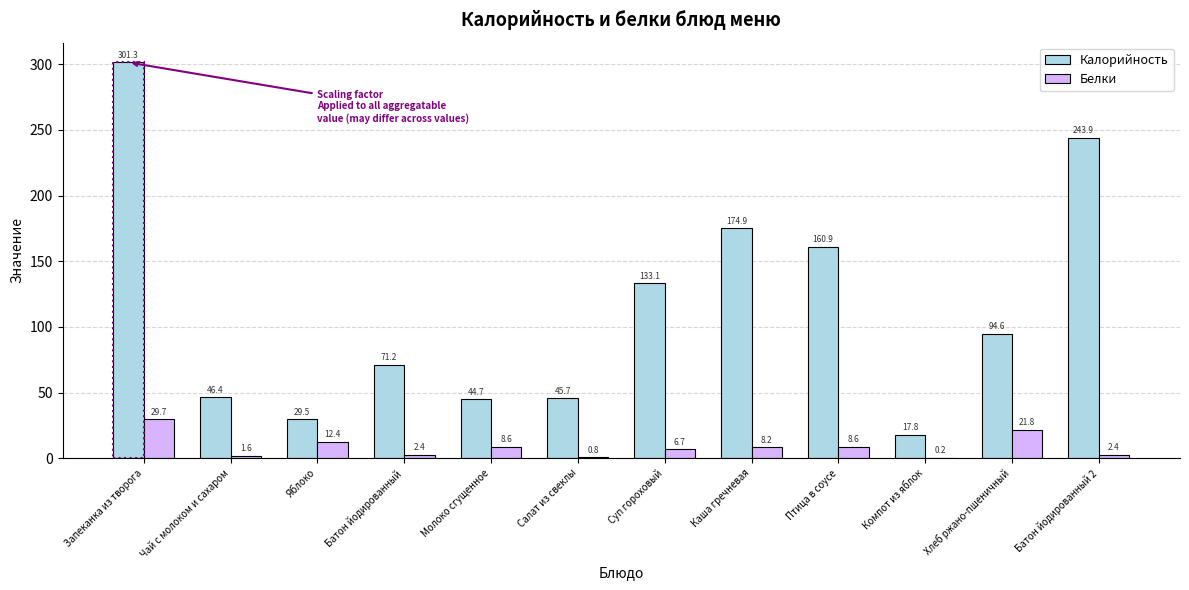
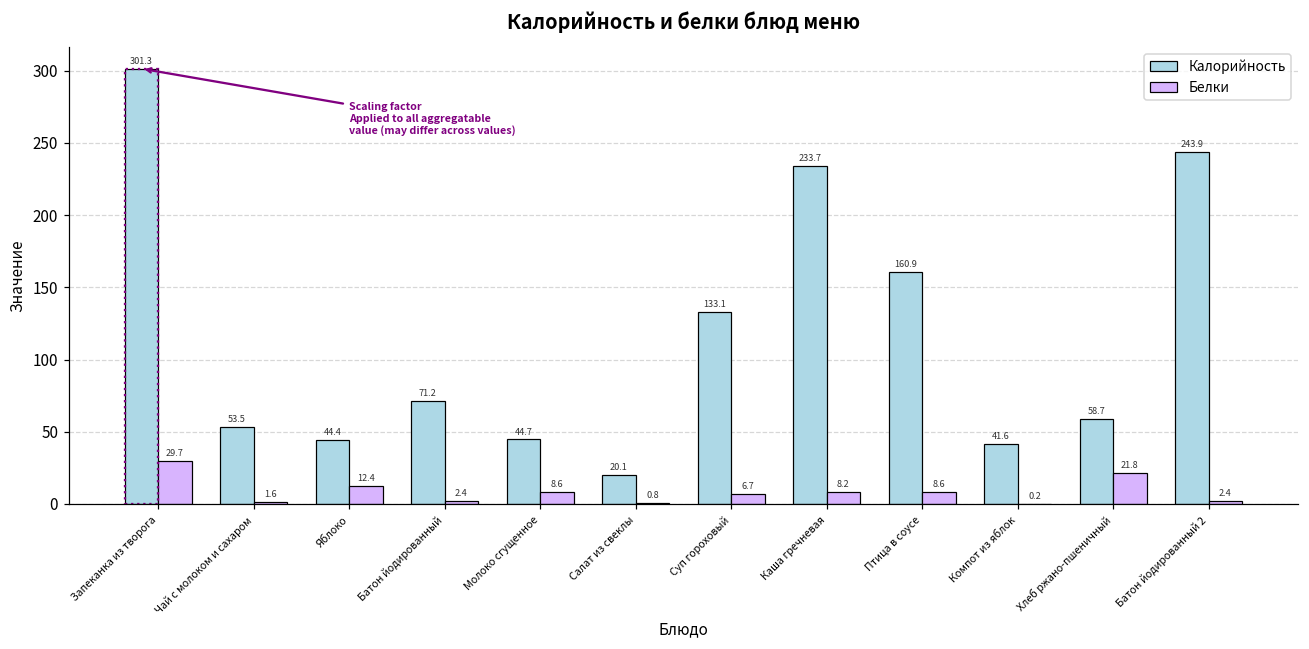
  {
    "Калорийность": {
      "Запеканка из творога": 301.3,
-     "Чай с молоком и сахаром": 46.4,
-     "Яблоко": 29.5,
+     "Чай с молоком и сахаром": 53.5,
+     "Яблоко": 44.4,
      "Батон йодированный": 71.2,
      "Молоко сгущенное": 44.7,
-     "Салат из свеклы": 45.7,
+     "Салат из свеклы": 20.1,
      "Суп гороховый": 133.1,
-     "Каша гречневая": 174.9,
+     "Каша гречневая": 233.7,
      "Птица в соусе": 160.9,
-     "Компот из яблок": 17.8,
-     "Хлеб ржано-пшеничный": 94.6,
+     "Компот из яблок": 41.6,
+     "Хлеб ржано-пшеничный": 58.7,
      "Батон йодированный 2": 243.9
    },
    "Белки": {
      "Запеканка из творога": 29.7,
      "Чай с молоком и сахаром": 1.6,
      "Яблоко": 12.4,
      "Батон йодированный": 2.4,
      "Молоко сгущенное": 8.6,
      "Салат из свеклы": 0.8,
      "Суп гороховый": 6.7,
      "Каша гречневая": 8.2,
      "Птица в соусе": 8.6,
      "Компот из яблок": 0.2,
      "Хлеб ржано-пшеничный": 21.8,
      "Батон йодированный 2": 2.4
    }
  }
